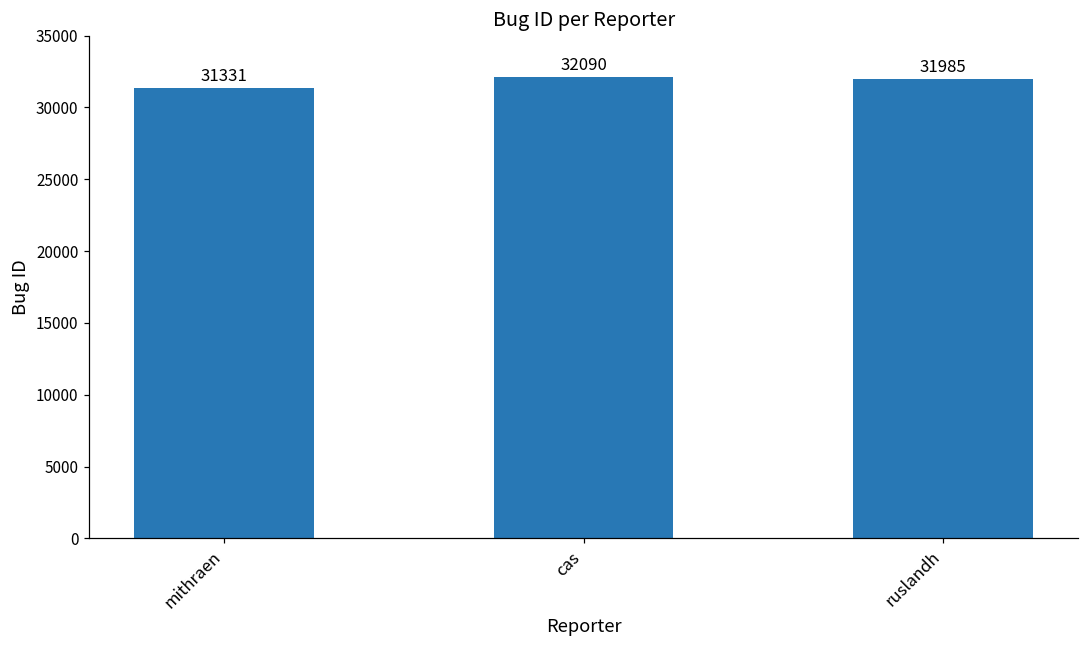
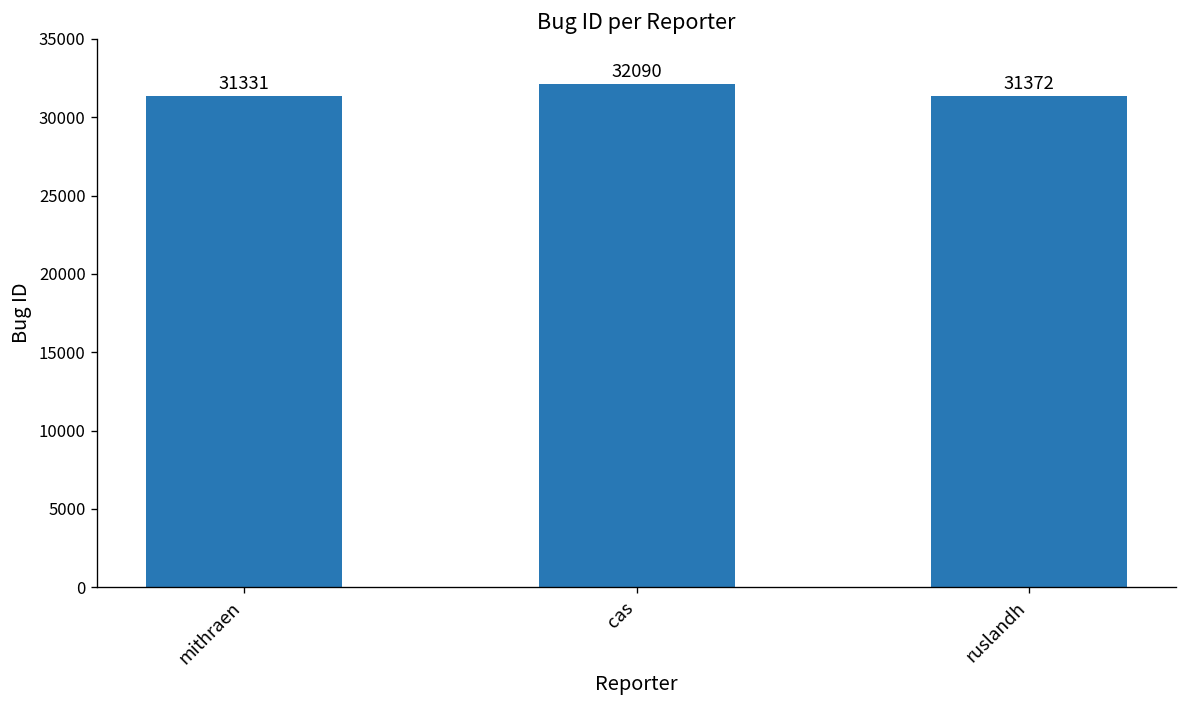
  {
    "mithraen": 31331,
    "cas": 32090,
-   "ruslandh": 31985
+   "ruslandh": 31372
  }
